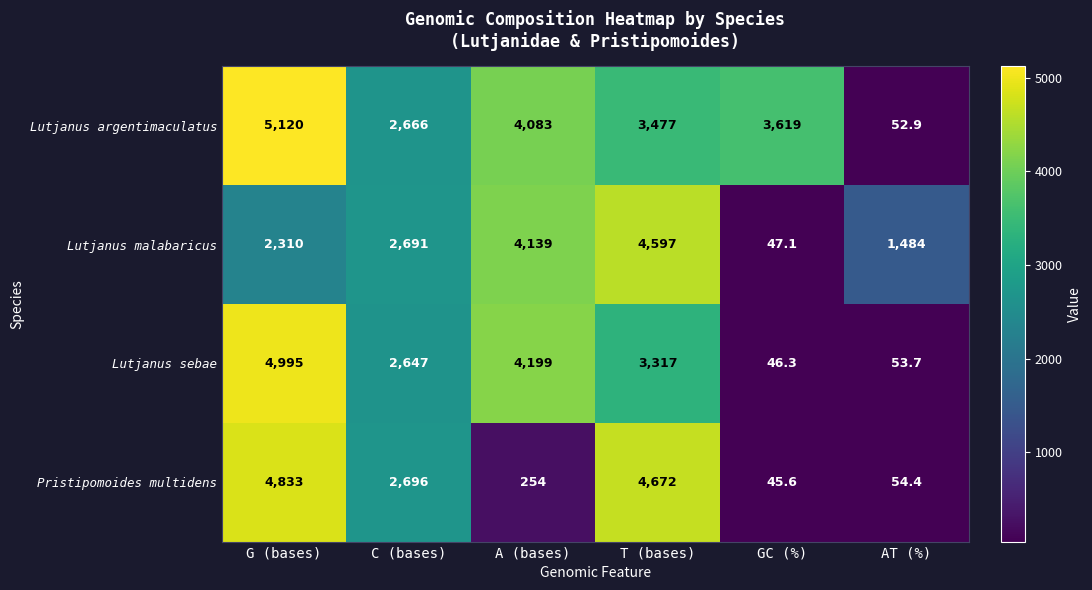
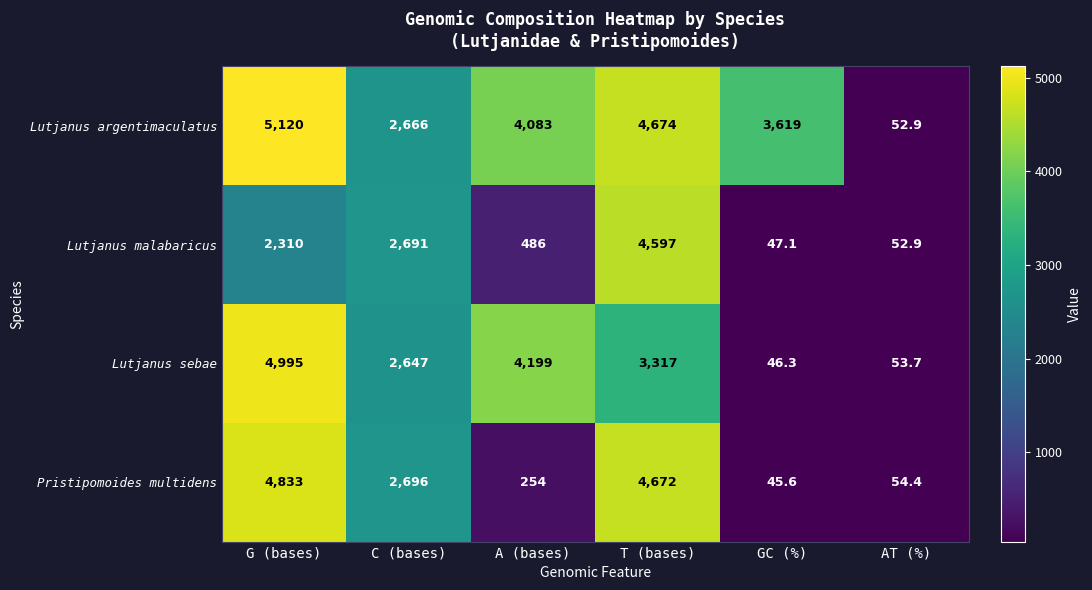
  {
    "Lutjanus argentimaculatus": {
      "G (bases)": "5,120",
      "C (bases)": "2,666",
      "A (bases)": "4,083",
-     "T (bases)": "3,477",
+     "T (bases)": "4,674",
      "GC (%)": "3,619",
      "AT (%)": "52.9"
    },
    "Lutjanus malabaricus": {
      "G (bases)": "2,310",
      "C (bases)": "2,691",
-     "A (bases)": "4,139",
+     "A (bases)": "486",
      "T (bases)": "4,597",
      "GC (%)": "47.1",
-     "AT (%)": "1,484"
+     "AT (%)": "52.9"
    },
    "Lutjanus sebae": {
      "G (bases)": "4,995",
      "C (bases)": "2,647",
      "A (bases)": "4,199",
      "T (bases)": "3,317",
      "GC (%)": "46.3",
      "AT (%)": "53.7"
    },
    "Pristipomoides multidens": {
      "G (bases)": "4,833",
      "C (bases)": "2,696",
      "A (bases)": "254",
      "T (bases)": "4,672",
      "GC (%)": "45.6",
      "AT (%)": "54.4"
    }
  }
